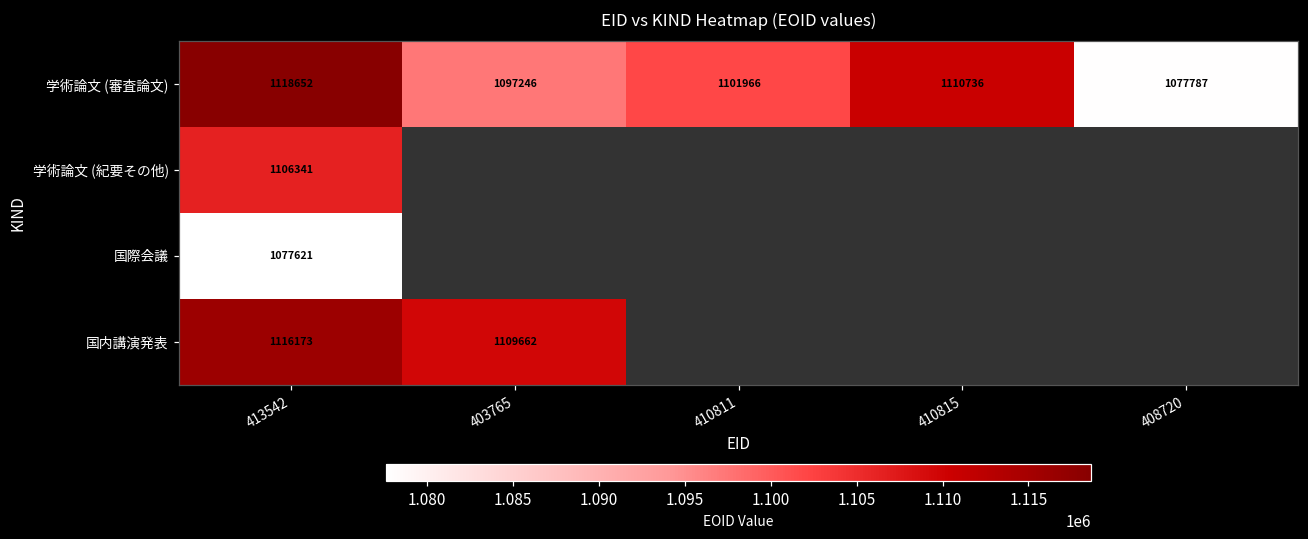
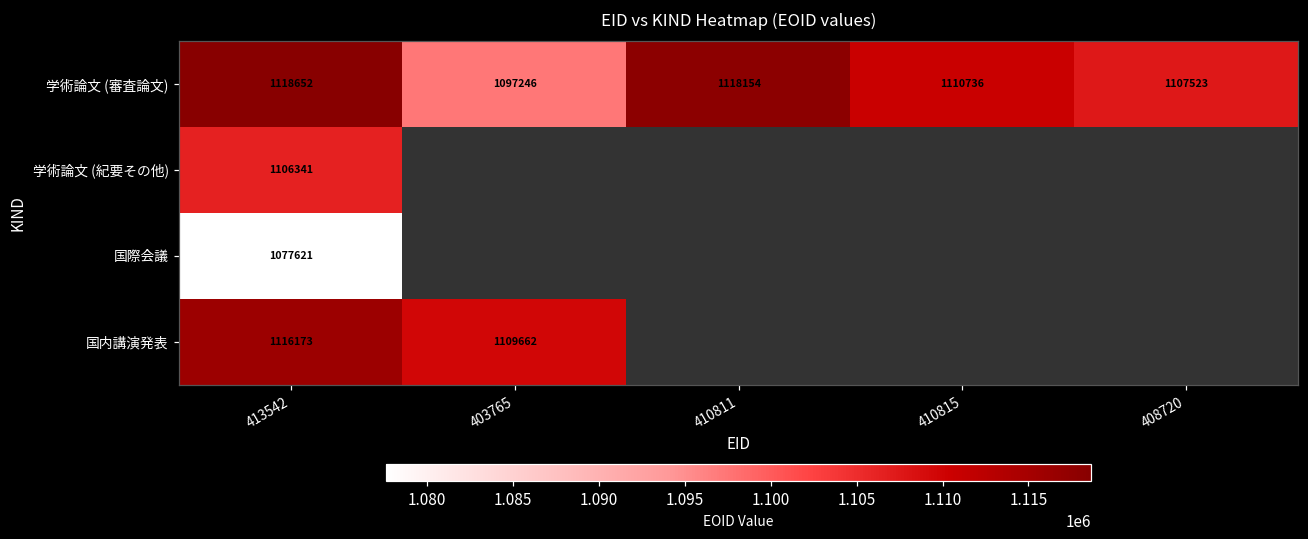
  {
    "学術論文 (審査論文)": {
      "413542": 1118652,
      "403765": 1097246,
-     "410811": 1101966,
+     "410811": 1118154,
      "410815": 1110736,
-     "408720": 1077787
+     "408720": 1107523
    },
    "学術論文 (紀要その他)": {
      "413542": 1106341
    },
    "国際会議": {
      "413542": 1077621
    },
    "国内講演発表": {
      "413542": 1116173,
      "403765": 1109662
    }
  }
